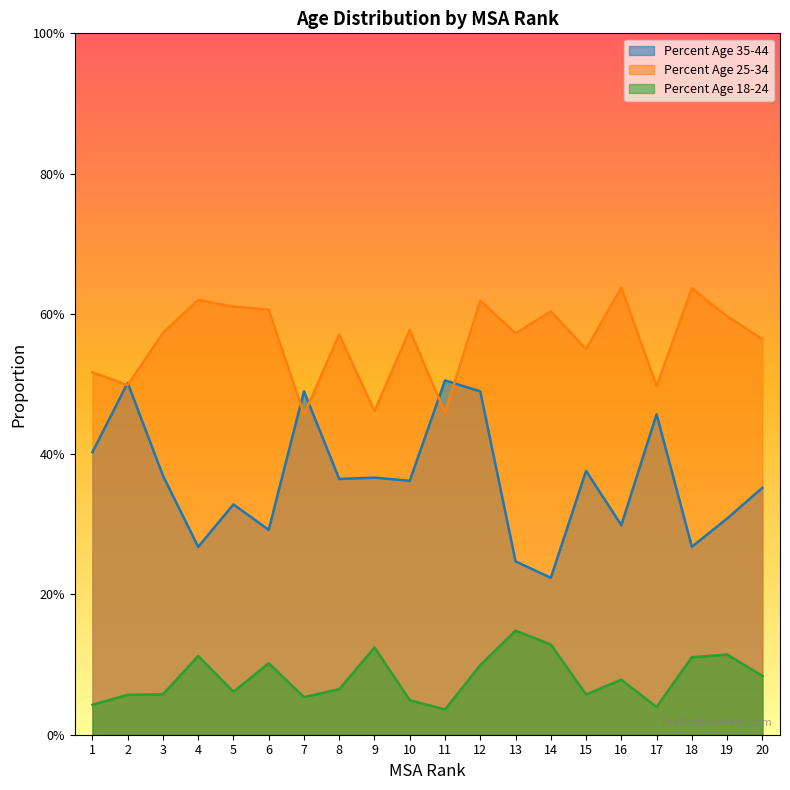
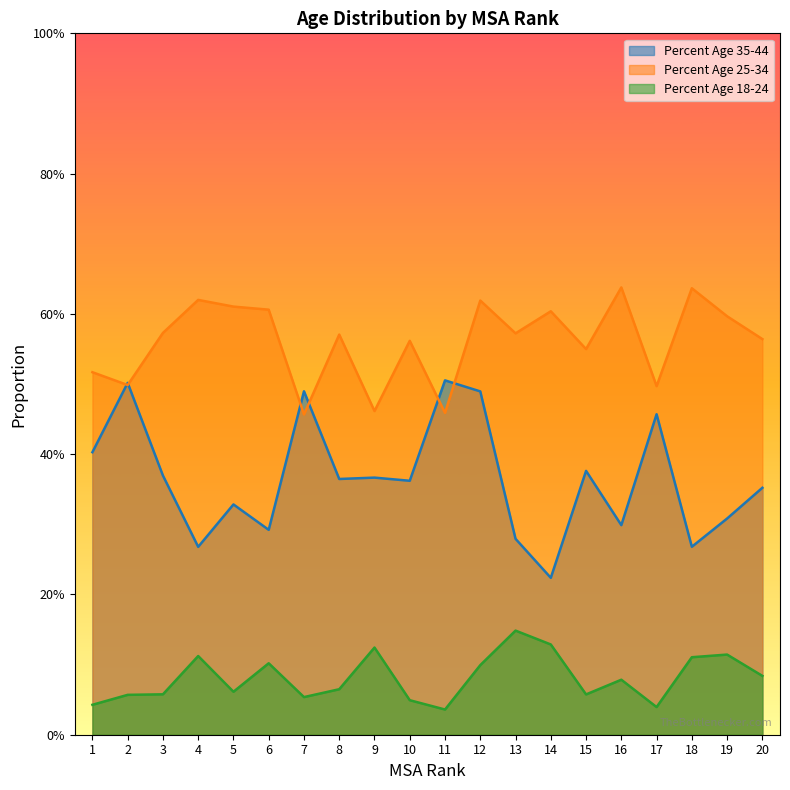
  {
    "Percent Age 35-44": {
      "1": "40%",
      "3": "37%",
      "4": "27%",
      "5": "33%",
      "6": "29%",
      "7": "49%",
      "8": "36%",
      "9": "37%",
      "10": "36%",
      "11": "51%",
      "12": "49%",
-     "13": "25%",
+     "13": "28%",
      "14": "22%",
      "15": "38%",
      "16": "30%",
      "17": "46%",
      "18": "27%",
      "19": "31%",
      "20": "35%"
    },
    "Percent Age 25-34": {
      "1": "52%",
      "3": "57%",
      "4": "62%",
      "5": "61%",
      "6": "61%",
      "7": "46%",
      "8": "57%",
      "9": "46%",
-     "10": "58%",
+     "10": "56%",
      "11": "46%",
      "12": "62%",
      "13": "57%",
      "14": "60%",
      "15": "55%",
      "16": "64%",
      "17": "50%",
      "18": "64%",
      "19": "60%",
      "20": "56%"
    },
    "Percent Age 18-24": {
      "1": "4%",
      "2": "6%",
      "3": "6%",
      "4": "11%",
      "5": "6%",
      "6": "10%",
      "7": "5%",
      "8": "6%",
      "9": "12%",
      "10": "5%",
      "11": "4%",
      "12": "10%",
      "13": "15%",
      "14": "13%",
      "15": "6%",
      "16": "8%",
      "17": "4%",
      "18": "11%",
      "19": "11%",
      "20": "8%"
    }
  }
